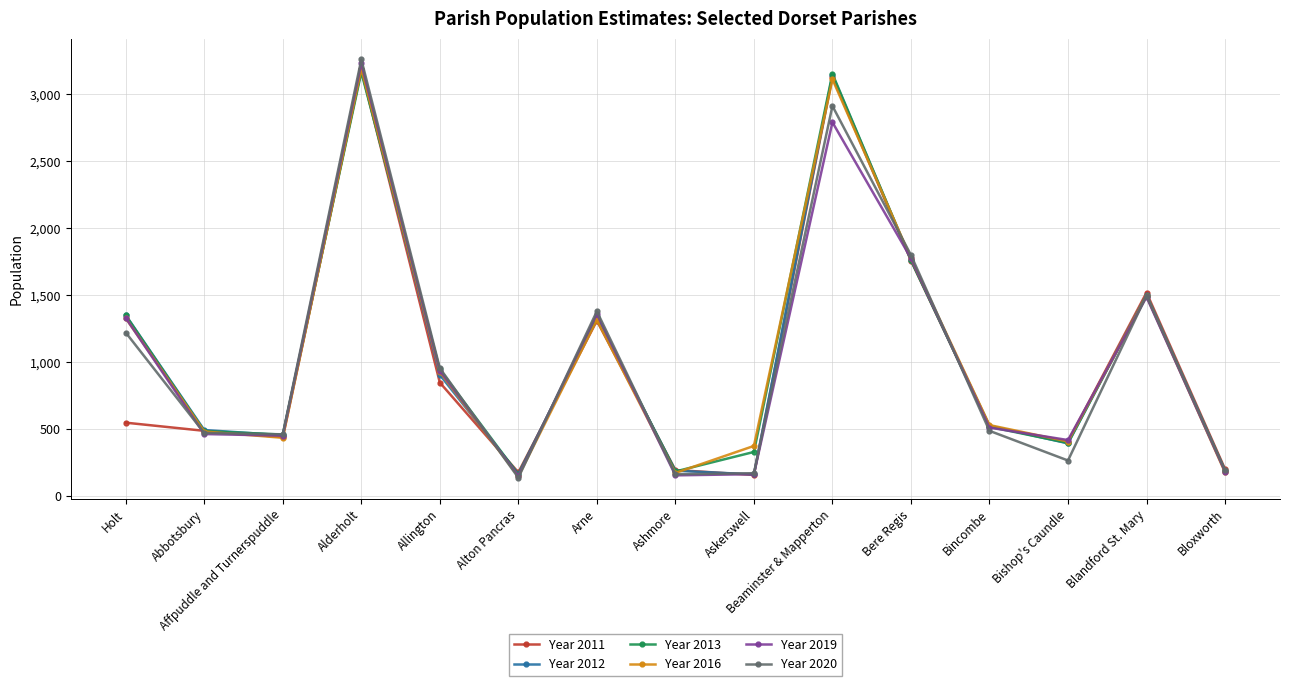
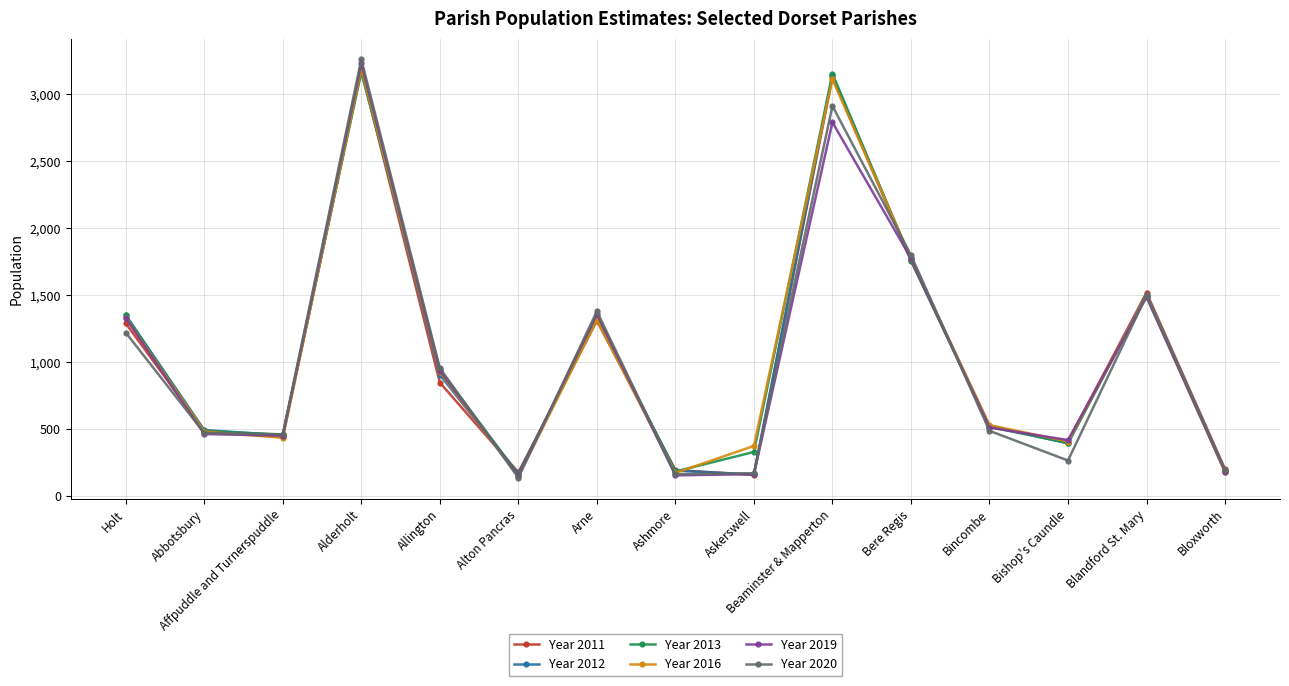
  {
    "Year 2011": {
-     "Holt": "550",
+     "Holt": "1,290",
      "Allington": "850"
    },
    "Year 2012": {
      "Allington": "900"
    },
    "Year 2013": {
      "Askerswell": "330"
    },
    "Year 2016": {
      "Askerswell": "370"
    },
    "Year 2019": {
      "Alderholt": "3,230",
      "Arne": "1,360",
      "Beaminster & Mapperton": "2,790"
    },
    "Year 2020": {
      "Holt": "1,220",
      "Alderholt": "3,260",
      "Arne": "1,380",
      "Beaminster & Mapperton": "2,910",
      "Bere Regis": "1,800",
      "Bincombe": "480",
      "Bishop's Caundle": "260"
    }
  }
